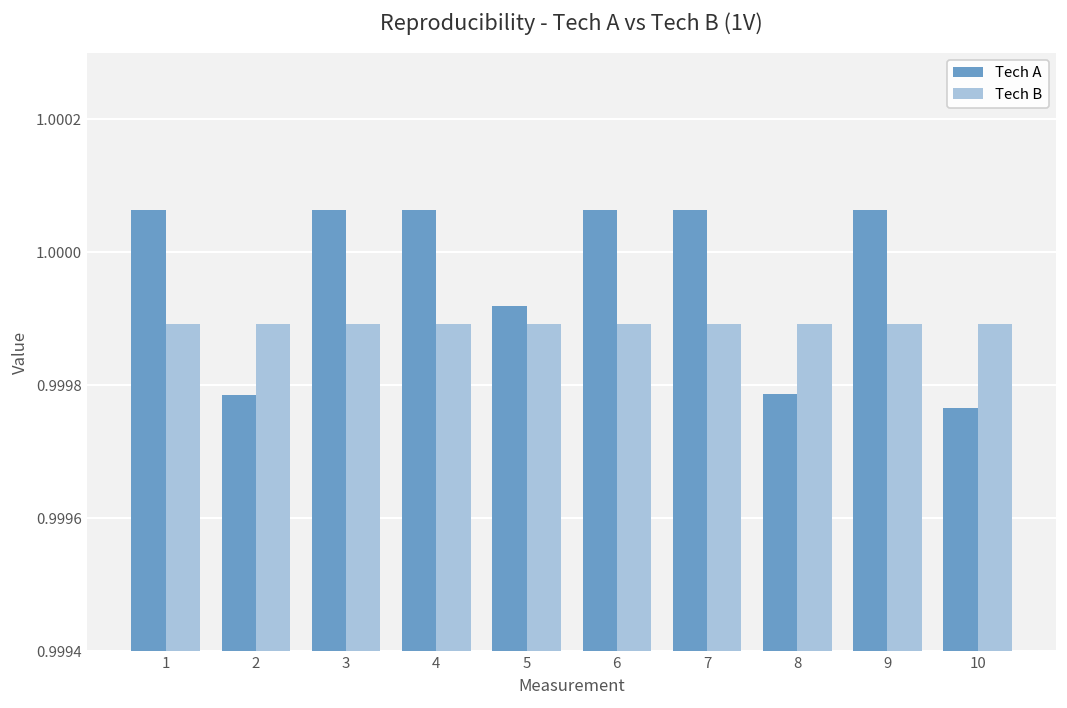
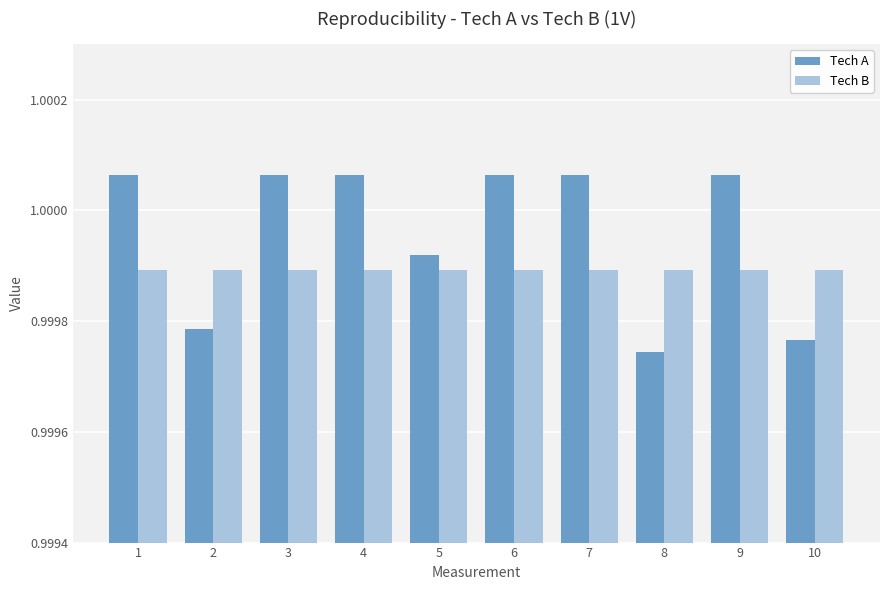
  {
    "Tech A": {
      "1": 1.00006,
      "2": 0.99979,
      "3": 1.00006,
      "4": 1.00006,
      "5": 0.99992,
      "6": 1.00006,
      "7": 1.00006,
-     "8": 0.99979,
+     "8": 0.99974,
      "9": 1.00006,
      "10": 0.99977
    },
    "Tech B": {
      "1": 0.99989,
      "2": 0.99989,
      "3": 0.99989,
      "4": 0.99989,
      "5": 0.99989,
      "6": 0.99989,
      "7": 0.99989,
      "8": 0.99989,
      "9": 0.99989,
      "10": 0.99989
    }
  }
